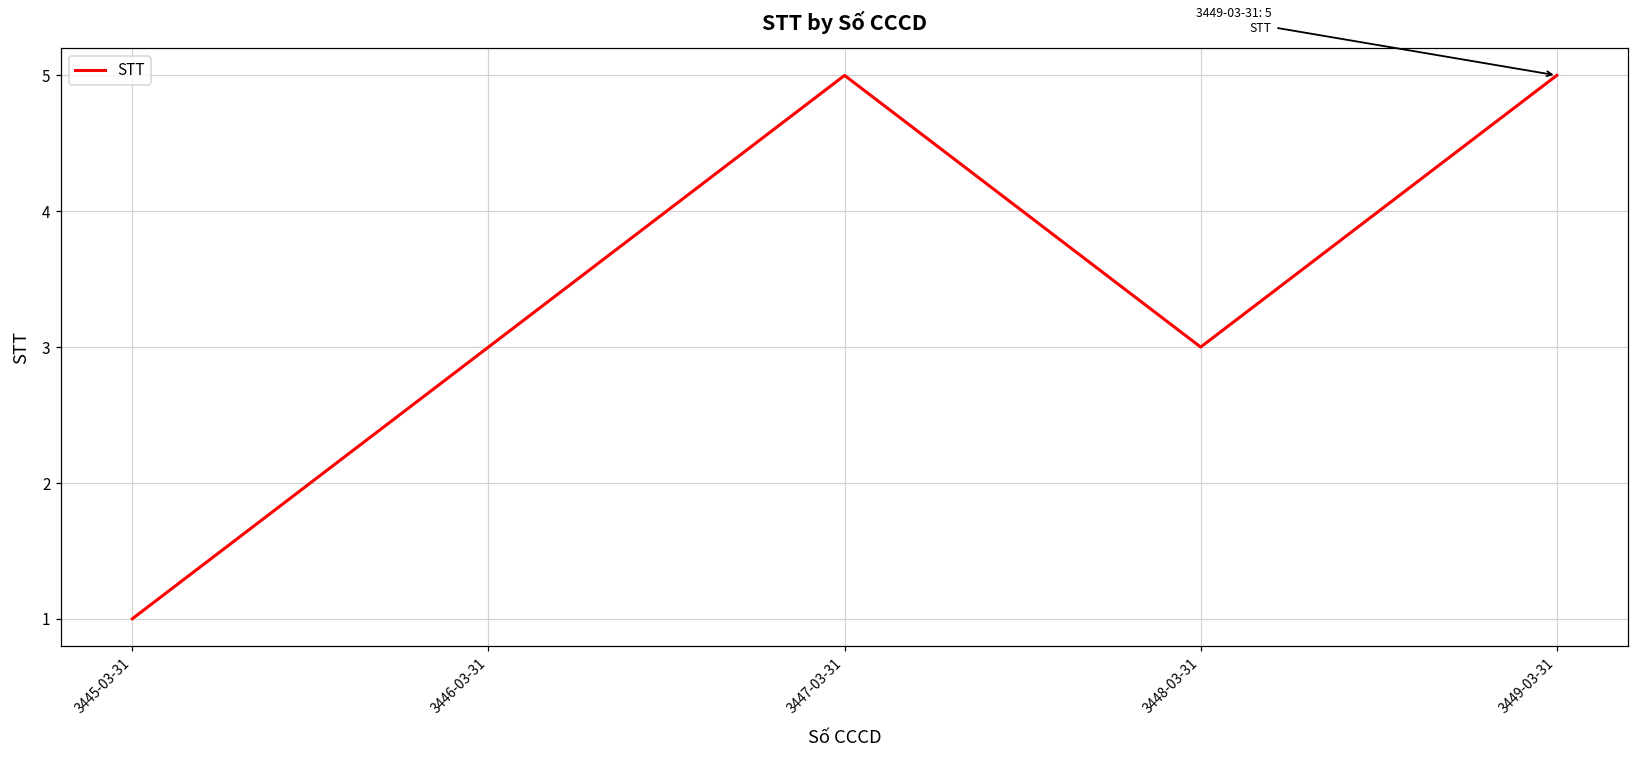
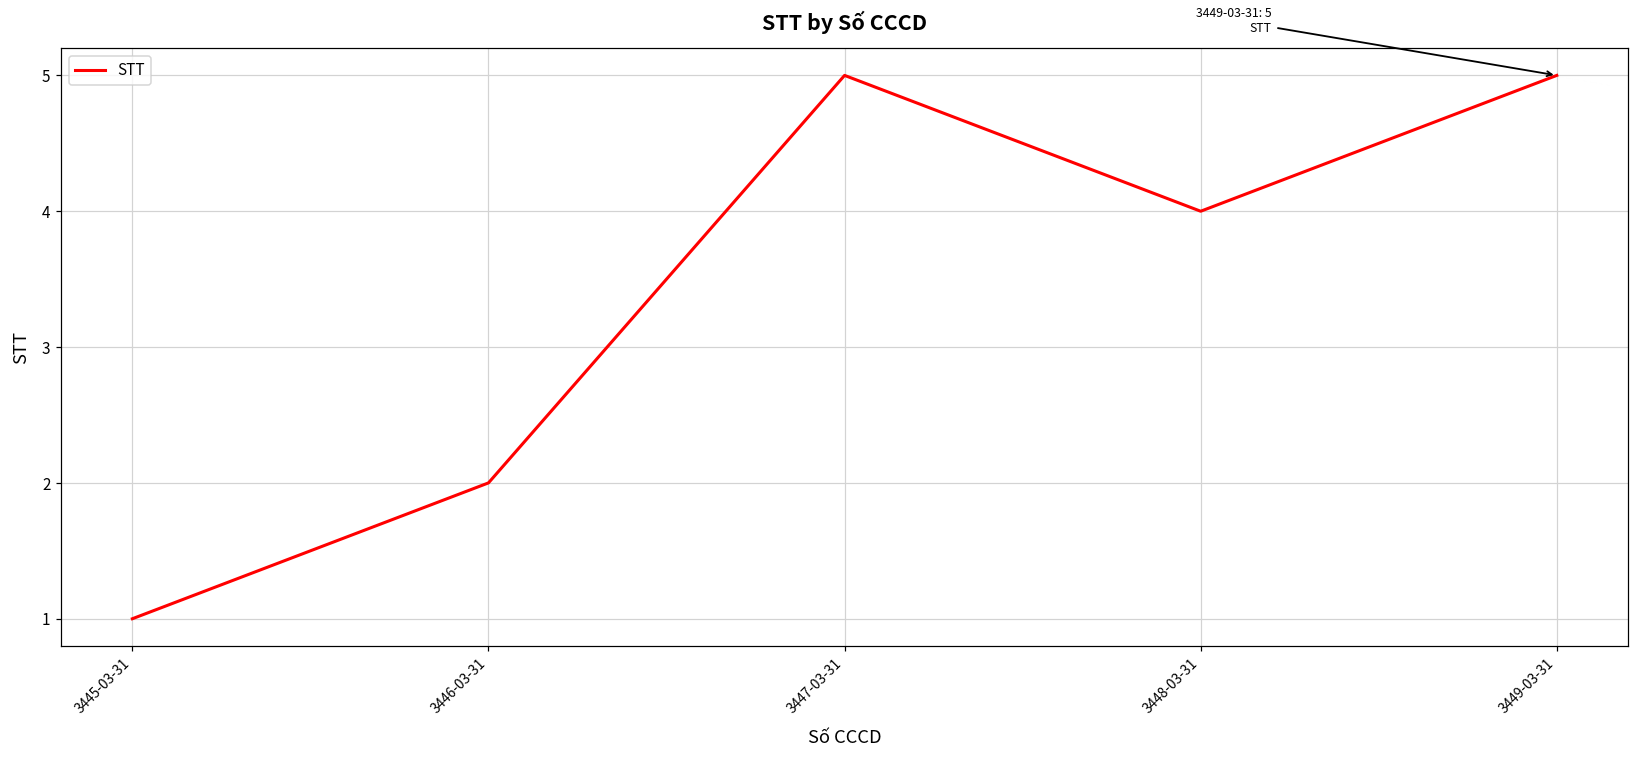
  {
    "3445-03-31": 1,
-   "3446-03-31": 3,
+   "3446-03-31": 2,
    "3447-03-31": 5,
-   "3448-03-31": 3
+   "3448-03-31": 4
  }
